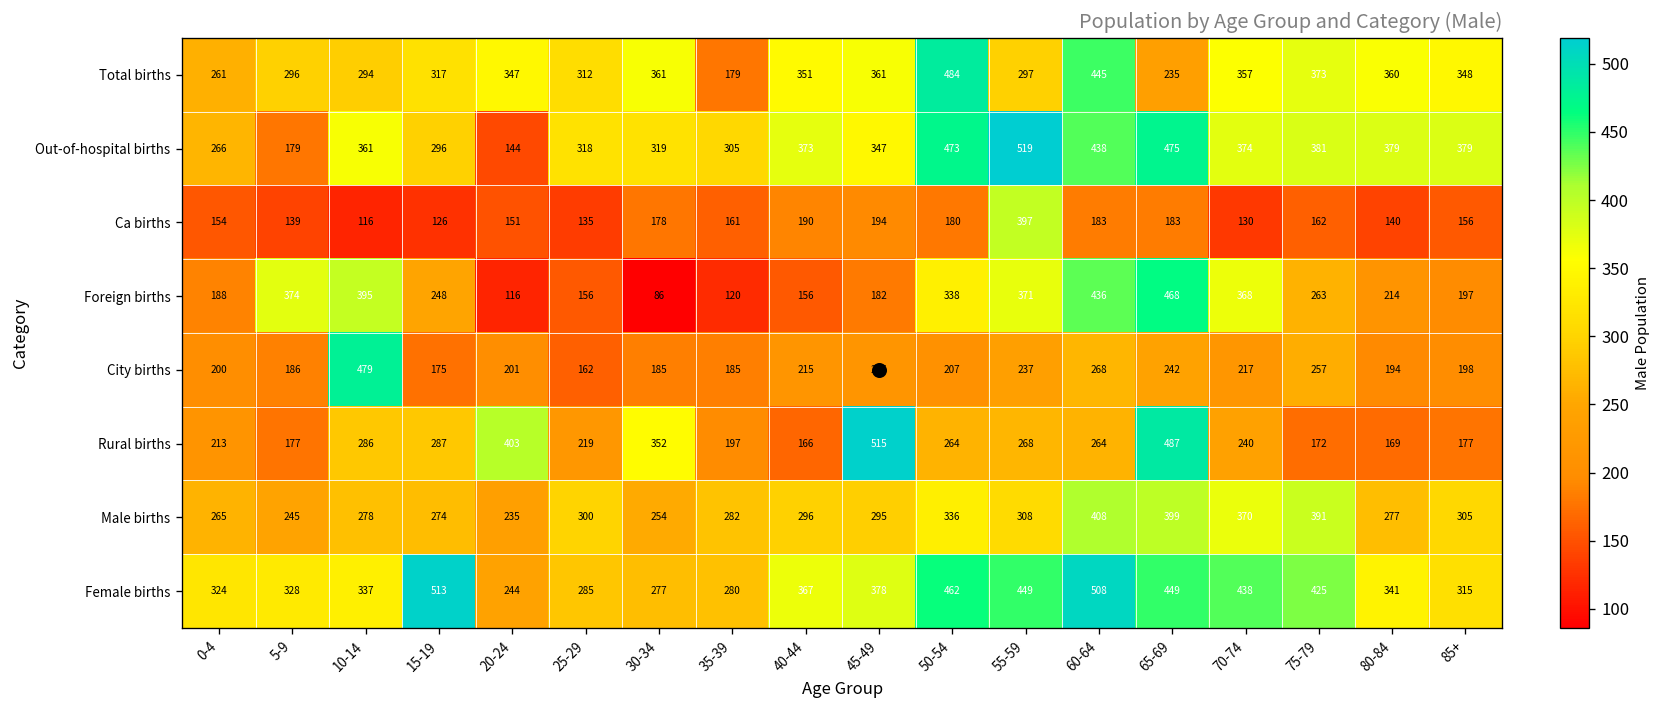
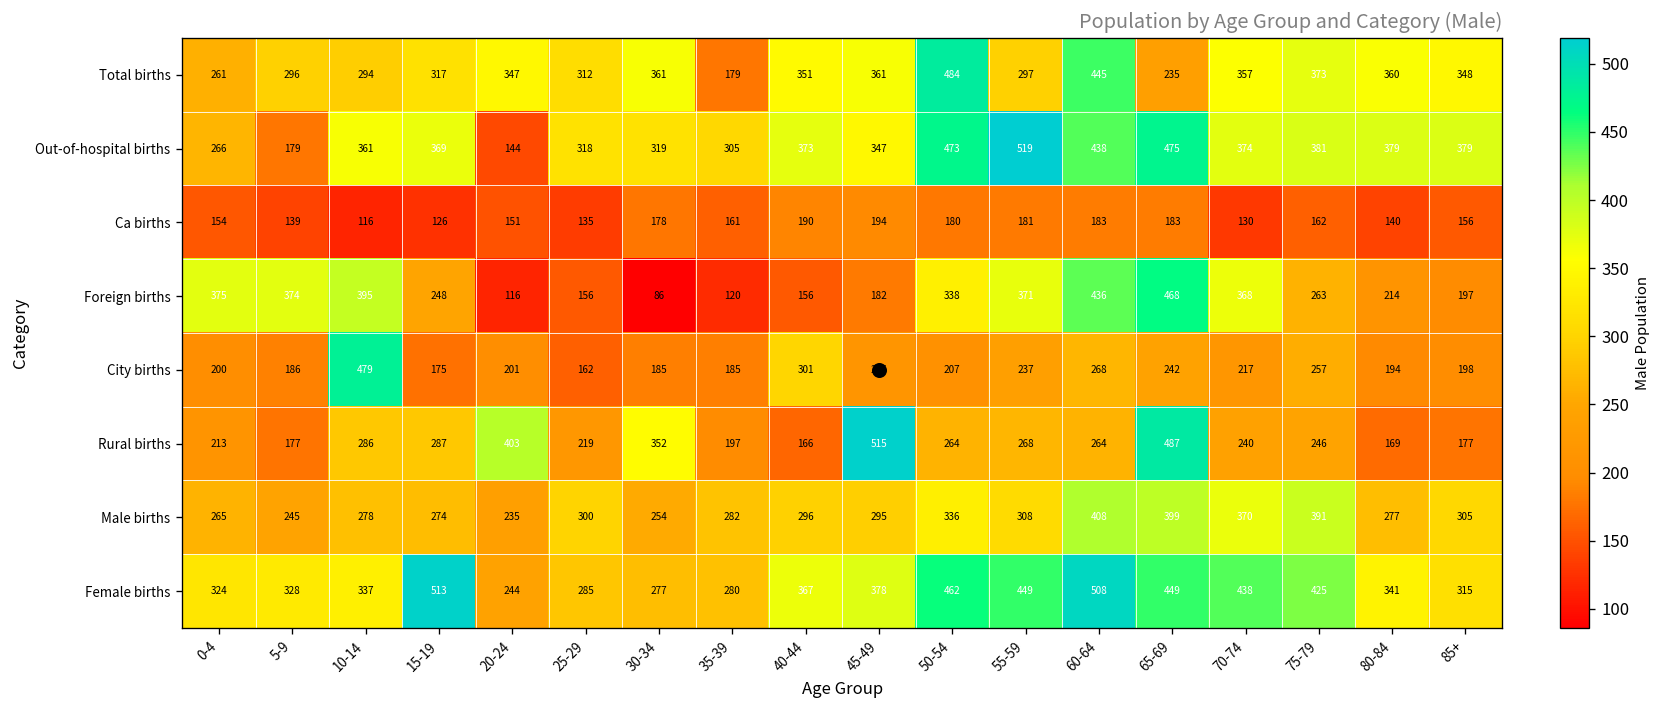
  {
    "Total births": {
      "0-4": 261,
      "5-9": 296,
      "10-14": 294,
      "15-19": 317,
      "20-24": 347,
      "25-29": 312,
      "30-34": 361,
      "35-39": 179,
      "40-44": 351,
      "45-49": 361,
      "50-54": 484,
      "55-59": 297,
      "60-64": 445,
      "65-69": 235,
      "70-74": 357,
      "75-79": 373,
      "80-84": 360,
      "85+": 348
    },
    "Out-of-hospital births": {
      "0-4": 266,
      "5-9": 179,
      "10-14": 361,
-     "15-19": 296,
+     "15-19": 369,
      "20-24": 144,
      "25-29": 318,
      "30-34": 319,
      "35-39": 305,
      "40-44": 373,
      "45-49": 347,
      "50-54": 473,
      "55-59": 519,
      "60-64": 438,
      "65-69": 475,
      "70-74": 374,
      "75-79": 381,
      "80-84": 379,
      "85+": 379
    },
    "Ca births": {
      "0-4": 154,
      "5-9": 139,
      "10-14": 116,
      "15-19": 126,
      "20-24": 151,
      "25-29": 135,
      "30-34": 178,
      "35-39": 161,
      "40-44": 190,
      "45-49": 194,
      "50-54": 180,
-     "55-59": 397,
+     "55-59": 181,
      "60-64": 183,
      "65-69": 183,
      "70-74": 130,
      "75-79": 162,
      "80-84": 140,
      "85+": 156
    },
    "Foreign births": {
-     "0-4": 188,
+     "0-4": 375,
      "5-9": 374,
      "10-14": 395,
      "15-19": 248,
      "20-24": 116,
      "25-29": 156,
      "30-34": 86,
      "35-39": 120,
      "40-44": 156,
      "45-49": 182,
      "50-54": 338,
      "55-59": 371,
      "60-64": 436,
      "65-69": 468,
      "70-74": 368,
      "75-79": 263,
      "80-84": 214,
      "85+": 197
    },
    "City births": {
      "0-4": 200,
      "5-9": 186,
      "10-14": 479,
      "15-19": 175,
      "20-24": 201,
      "25-29": 162,
      "30-34": 185,
      "35-39": 185,
-     "40-44": 215,
+     "40-44": 301,
      "50-54": 207,
      "55-59": 237,
      "60-64": 268,
      "65-69": 242,
      "70-74": 217,
      "75-79": 257,
      "80-84": 194,
      "85+": 198
    },
    "Rural births": {
      "0-4": 213,
      "5-9": 177,
      "10-14": 286,
      "15-19": 287,
      "20-24": 403,
      "25-29": 219,
      "30-34": 352,
      "35-39": 197,
      "40-44": 166,
      "45-49": 515,
      "50-54": 264,
      "55-59": 268,
      "60-64": 264,
      "65-69": 487,
      "70-74": 240,
-     "75-79": 172,
+     "75-79": 246,
      "80-84": 169,
      "85+": 177
    },
    "Male births": {
      "0-4": 265,
      "5-9": 245,
      "10-14": 278,
      "15-19": 274,
      "20-24": 235,
      "25-29": 300,
      "30-34": 254,
      "35-39": 282,
      "40-44": 296,
      "45-49": 295,
      "50-54": 336,
      "55-59": 308,
      "60-64": 408,
      "65-69": 399,
      "70-74": 370,
      "75-79": 391,
      "80-84": 277,
      "85+": 305
    },
    "Female births": {
      "0-4": 324,
      "5-9": 328,
      "10-14": 337,
      "15-19": 513,
      "20-24": 244,
      "25-29": 285,
      "30-34": 277,
      "35-39": 280,
      "40-44": 367,
      "45-49": 378,
      "50-54": 462,
      "55-59": 449,
      "60-64": 508,
      "65-69": 449,
      "70-74": 438,
      "75-79": 425,
      "80-84": 341,
      "85+": 315
    }
  }
